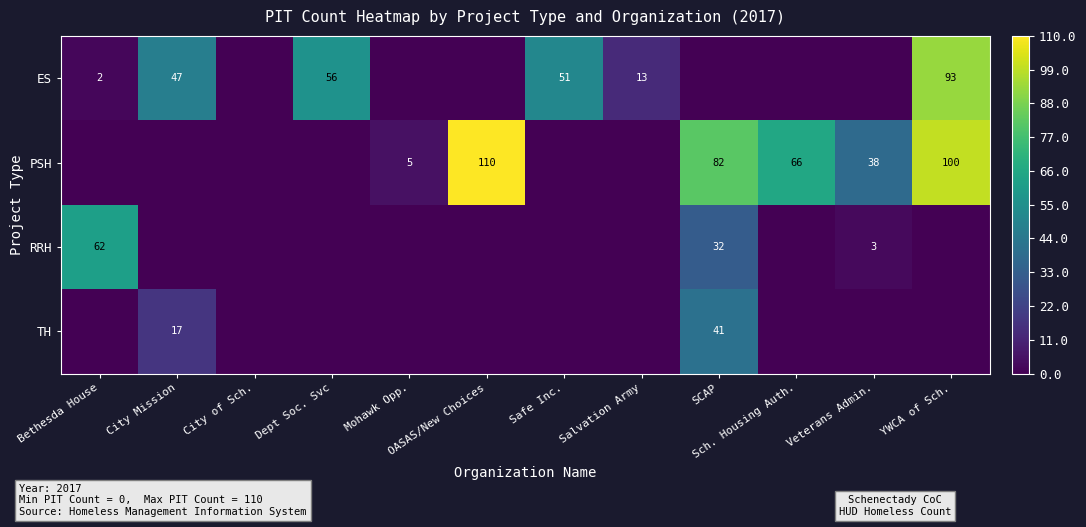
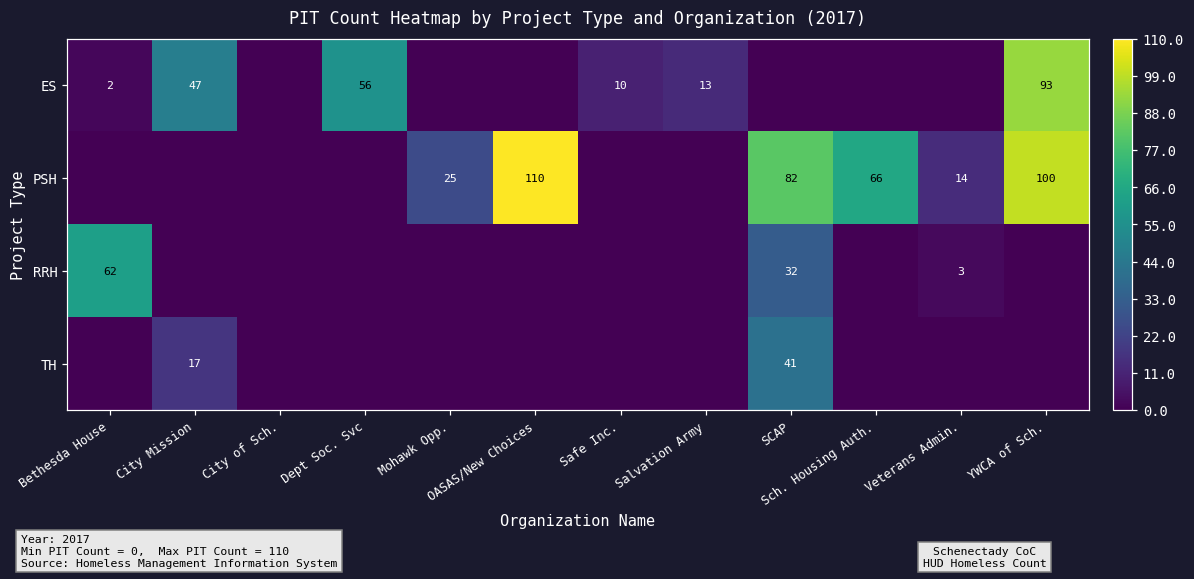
  {
    "ES": {
      "Bethesda House": 2,
      "City Mission": 47,
      "Dept Soc. Svc": 56,
-     "Safe Inc.": 51,
+     "Safe Inc.": 10,
      "Salvation Army": 13,
      "YWCA of Sch.": 93
    },
    "PSH": {
-     "Mohawk Opp.": 5,
+     "Mohawk Opp.": 25,
      "OASAS/New Choices": 110,
      "SCAP": 82,
      "Sch. Housing Auth.": 66,
-     "Veterans Admin.": 38,
+     "Veterans Admin.": 14,
      "YWCA of Sch.": 100
    },
    "RRH": {
      "Bethesda House": 62,
      "SCAP": 32,
      "Veterans Admin.": 3
    },
    "TH": {
      "City Mission": 17,
      "SCAP": 41
    }
  }
